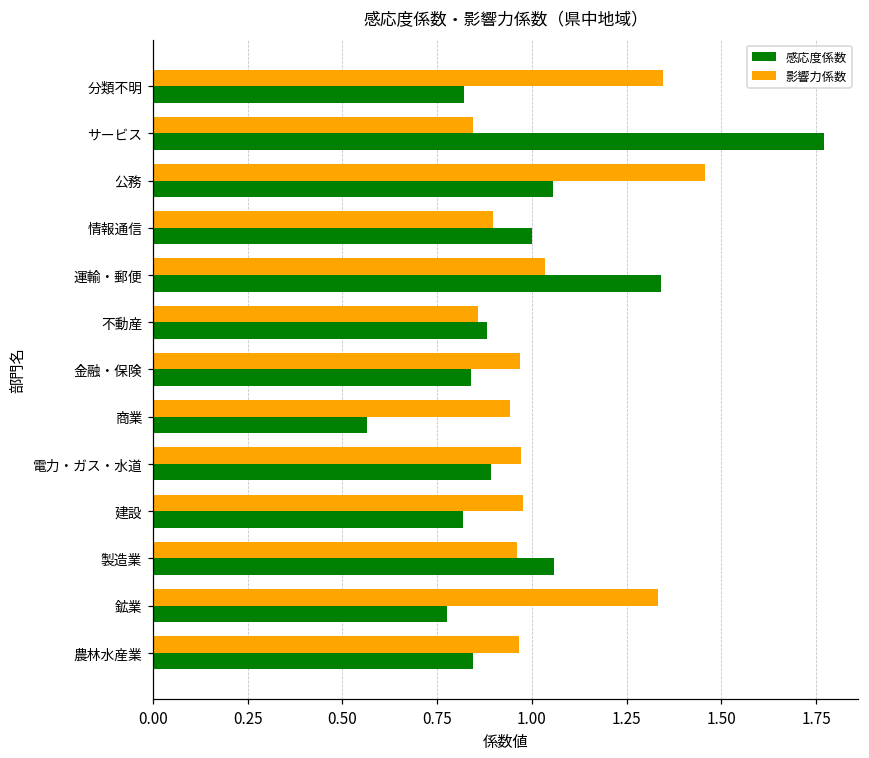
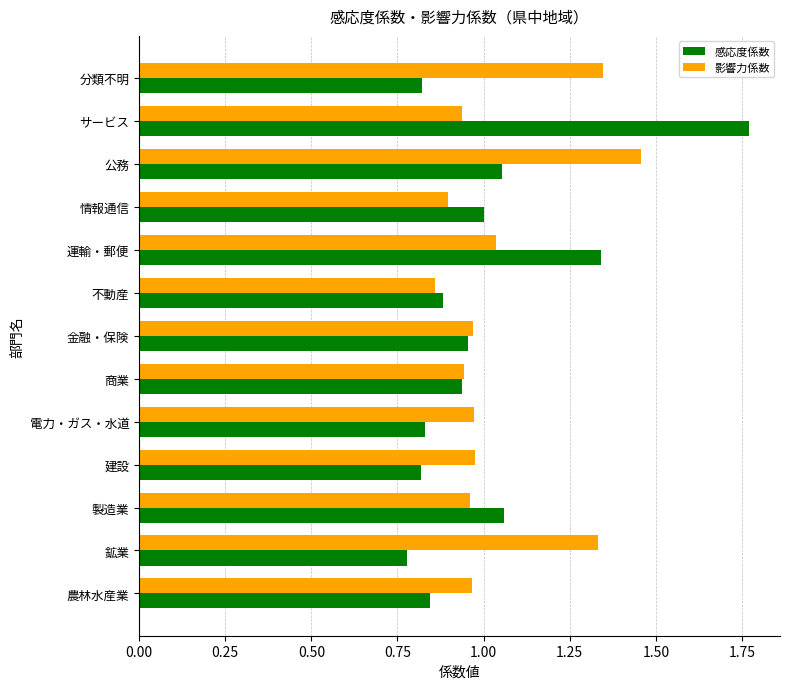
  {
    "感応度係数": {
      "分類不明": 0.82,
      "サービス": 1.77,
      "公務": 1.05,
      "情報通信": 1.00,
      "運輸・郵便": 1.34,
      "不動産": 0.88,
-     "金融・保険": 0.84,
-     "商業": 0.56,
-     "電力・ガス・水道": 0.89,
+     "金融・保険": 0.96,
+     "商業": 0.94,
+     "電力・ガス・水道": 0.83,
      "建設": 0.82,
      "製造業": 1.06,
      "鉱業": 0.78,
      "農林水産業": 0.84
    },
    "影響力係数": {
      "分類不明": 1.35,
-     "サービス": 0.84,
+     "サービス": 0.94,
      "公務": 1.46,
      "情報通信": 0.90,
      "運輸・郵便": 1.04,
      "不動産": 0.86,
      "金融・保険": 0.97,
      "商業": 0.94,
      "電力・ガス・水道": 0.97,
      "建設": 0.98,
      "製造業": 0.96,
      "鉱業": 1.33,
      "農林水産業": 0.96
    }
  }
